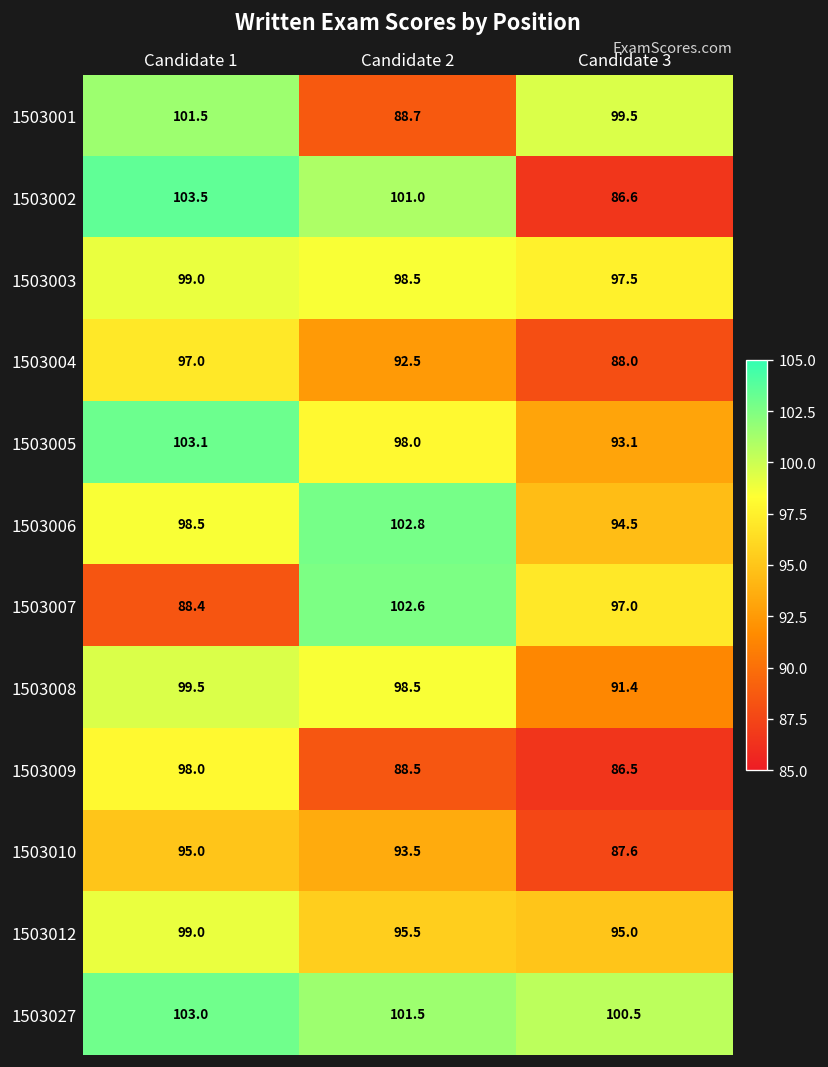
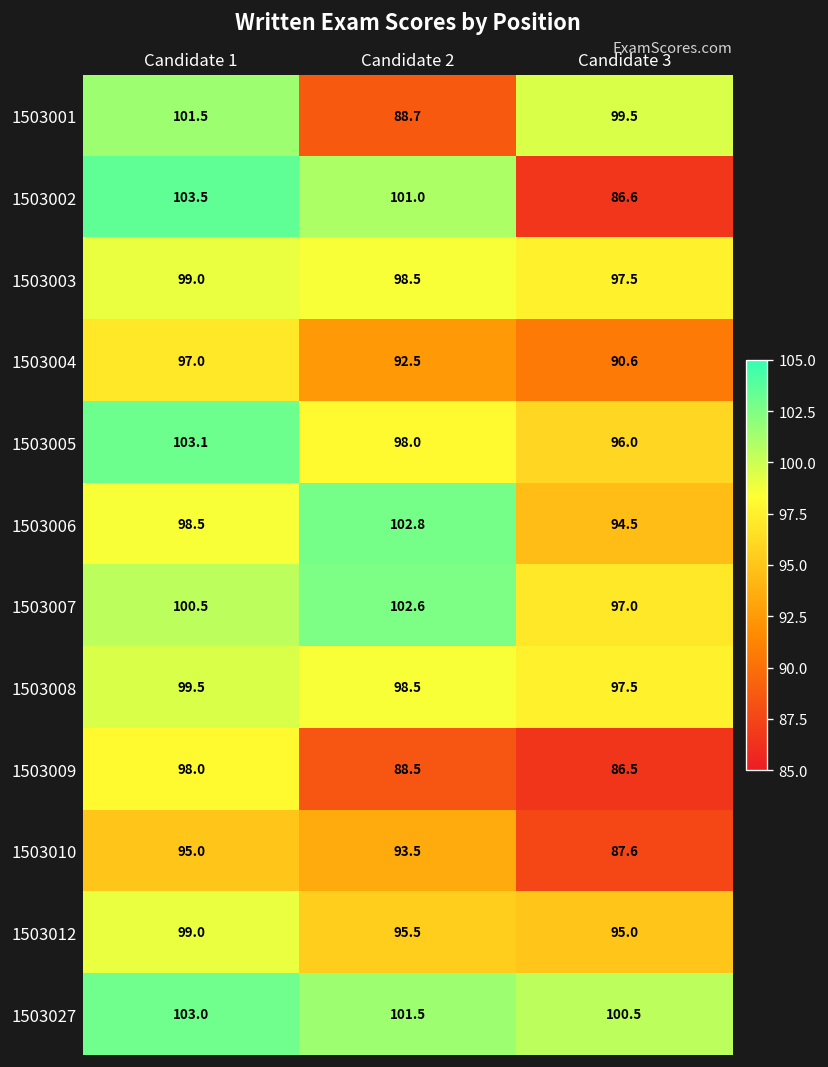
  {
    "1503001": {
      "Candidate 1": 101.5,
      "Candidate 2": 88.7,
      "Candidate 3": 99.5
    },
    "1503002": {
      "Candidate 1": 103.5,
      "Candidate 2": 101.0,
      "Candidate 3": 86.6
    },
    "1503003": {
      "Candidate 1": 99.0,
      "Candidate 2": 98.5,
      "Candidate 3": 97.5
    },
    "1503004": {
      "Candidate 1": 97.0,
      "Candidate 2": 92.5,
-     "Candidate 3": 88.0
+     "Candidate 3": 90.6
    },
    "1503005": {
      "Candidate 1": 103.1,
      "Candidate 2": 98.0,
-     "Candidate 3": 93.1
+     "Candidate 3": 96.0
    },
    "1503006": {
      "Candidate 1": 98.5,
      "Candidate 2": 102.8,
      "Candidate 3": 94.5
    },
    "1503007": {
-     "Candidate 1": 88.4,
+     "Candidate 1": 100.5,
      "Candidate 2": 102.6,
      "Candidate 3": 97.0
    },
    "1503008": {
      "Candidate 1": 99.5,
      "Candidate 2": 98.5,
-     "Candidate 3": 91.4
+     "Candidate 3": 97.5
    },
    "1503009": {
      "Candidate 1": 98.0,
      "Candidate 2": 88.5,
      "Candidate 3": 86.5
    },
    "1503010": {
      "Candidate 1": 95.0,
      "Candidate 2": 93.5,
      "Candidate 3": 87.6
    },
    "1503012": {
      "Candidate 1": 99.0,
      "Candidate 2": 95.5,
      "Candidate 3": 95.0
    },
    "1503027": {
      "Candidate 1": 103.0,
      "Candidate 2": 101.5,
      "Candidate 3": 100.5
    }
  }
